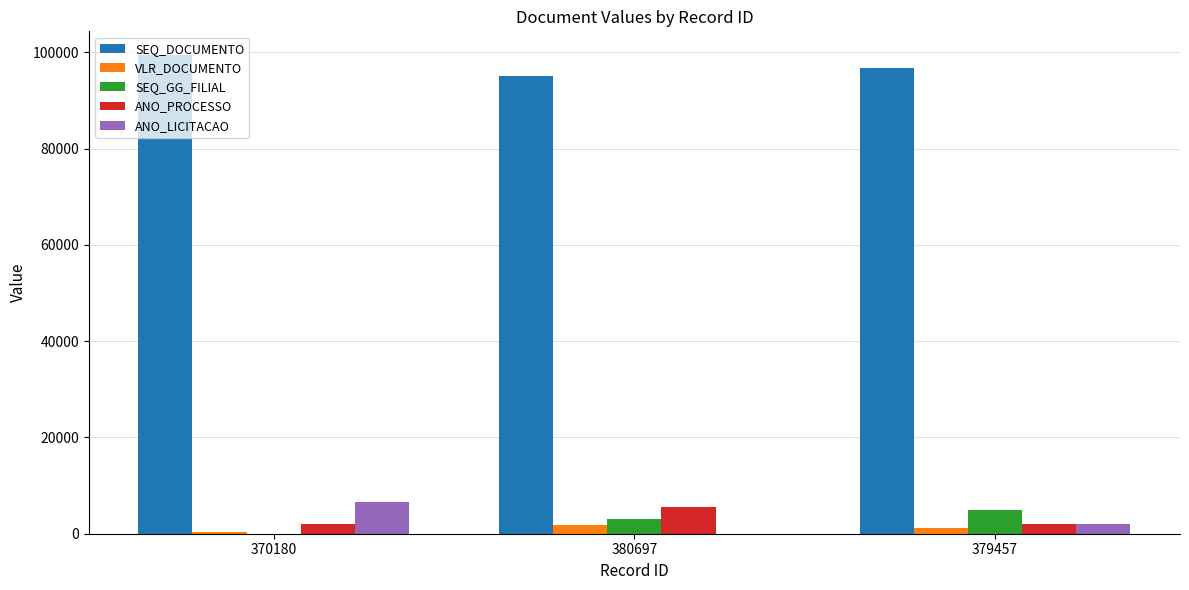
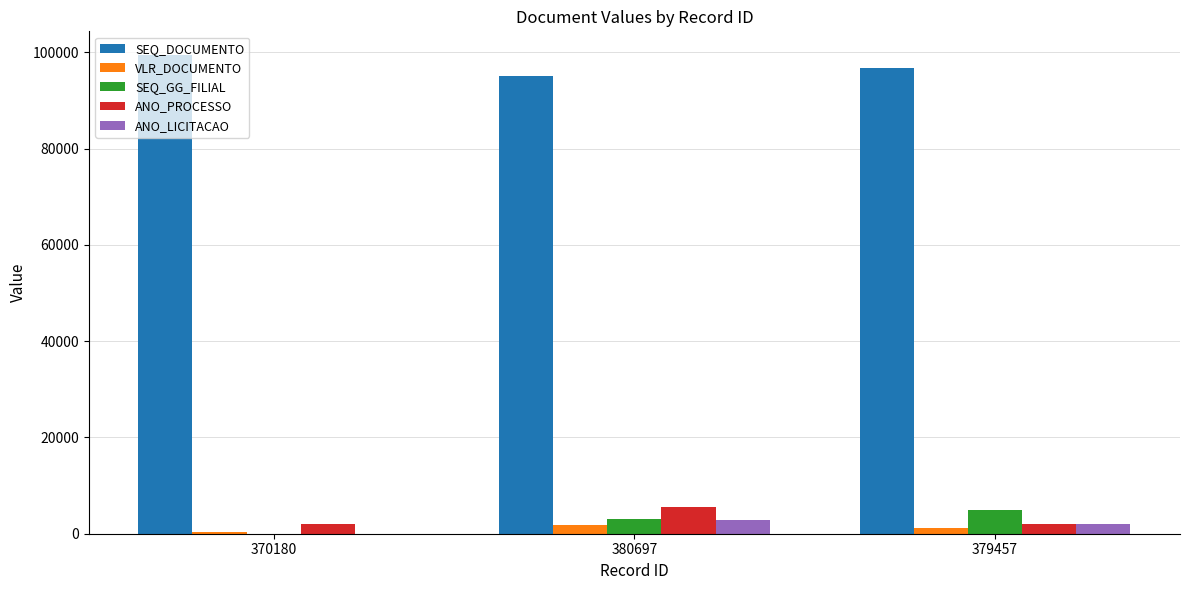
  {
    "SEQ_DOCUMENTO": {
      "380697": 95000,
      "379457": 97000
    },
    "VLR_DOCUMENTO": {
      "380697": 2000,
      "379457": 1000
    },
    "SEQ_GG_FILIAL": {
      "380697": 3000,
      "379457": 5000
    },
    "ANO_PROCESSO": {
      "370180": 2000,
      "380697": 5000,
      "379457": 2000
    },
    "ANO_LICITACAO": {
-     "370180": 7000,
-     "380697": 0,
+     "370180": 0,
+     "380697": 3000,
      "379457": 2000
    }
  }
